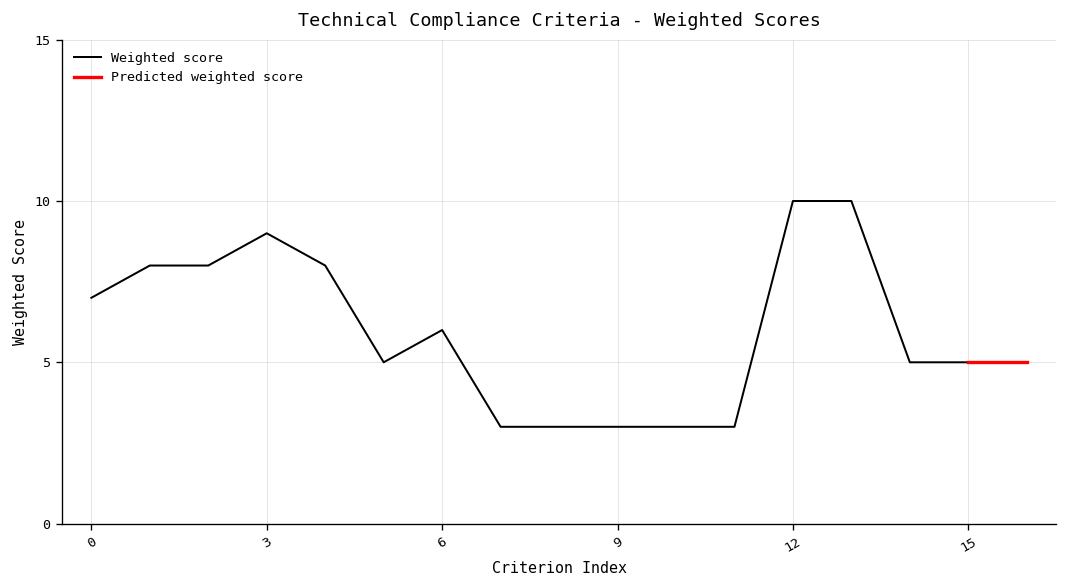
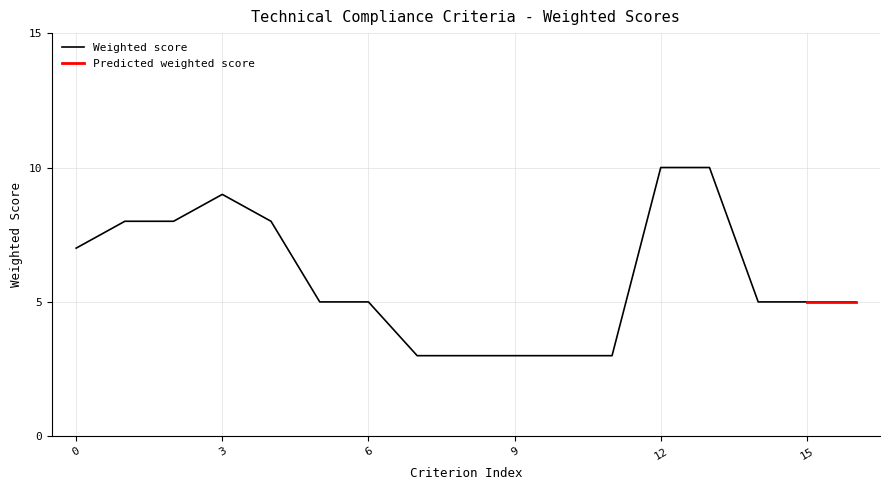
  {
    "Weighted score": {
      "0": 7,
      "3": 9,
-     "6": 6,
+     "6": 5,
      "9": 3,
      "12": 10
    }
  }
